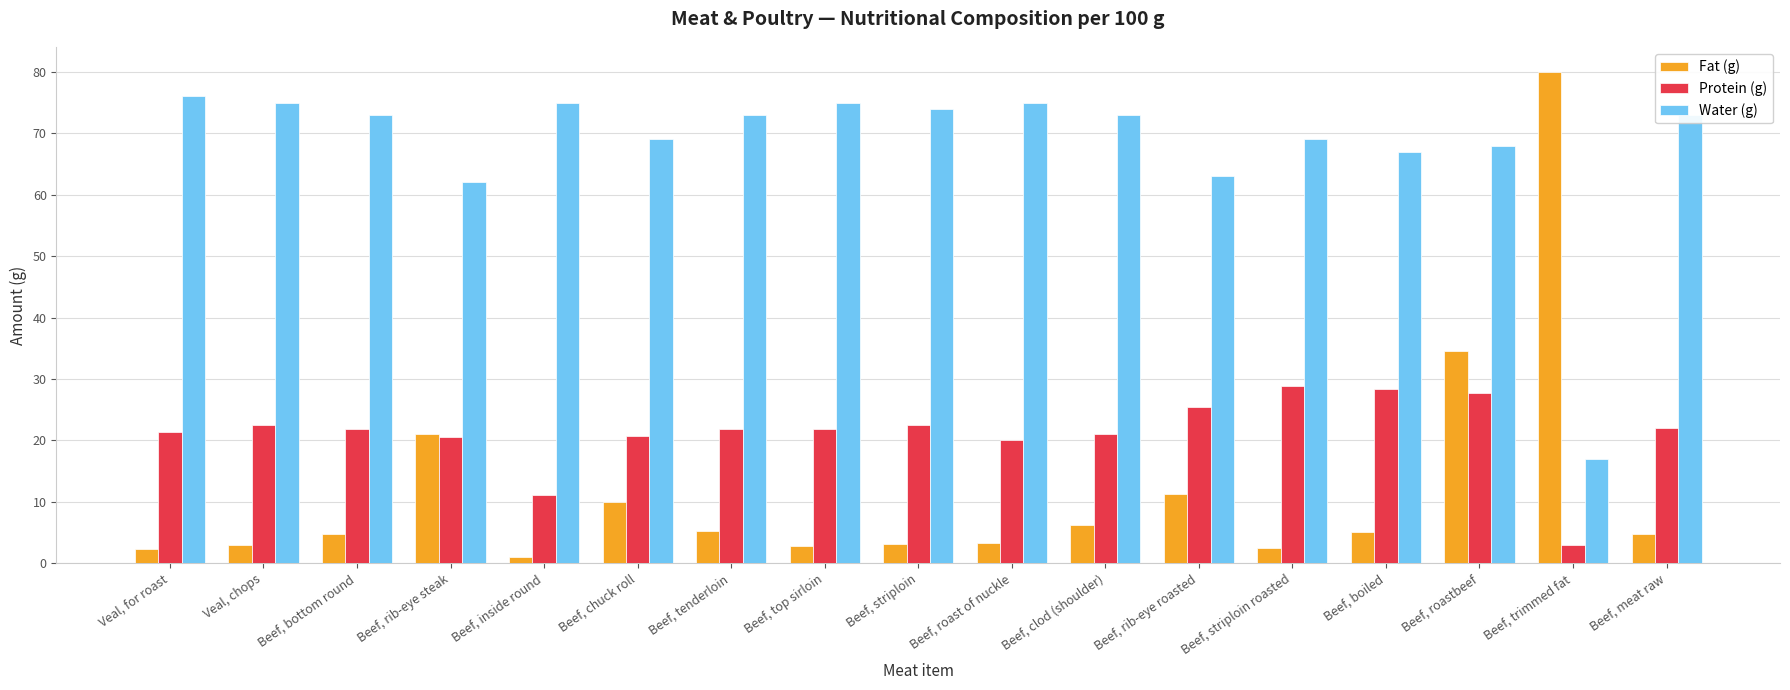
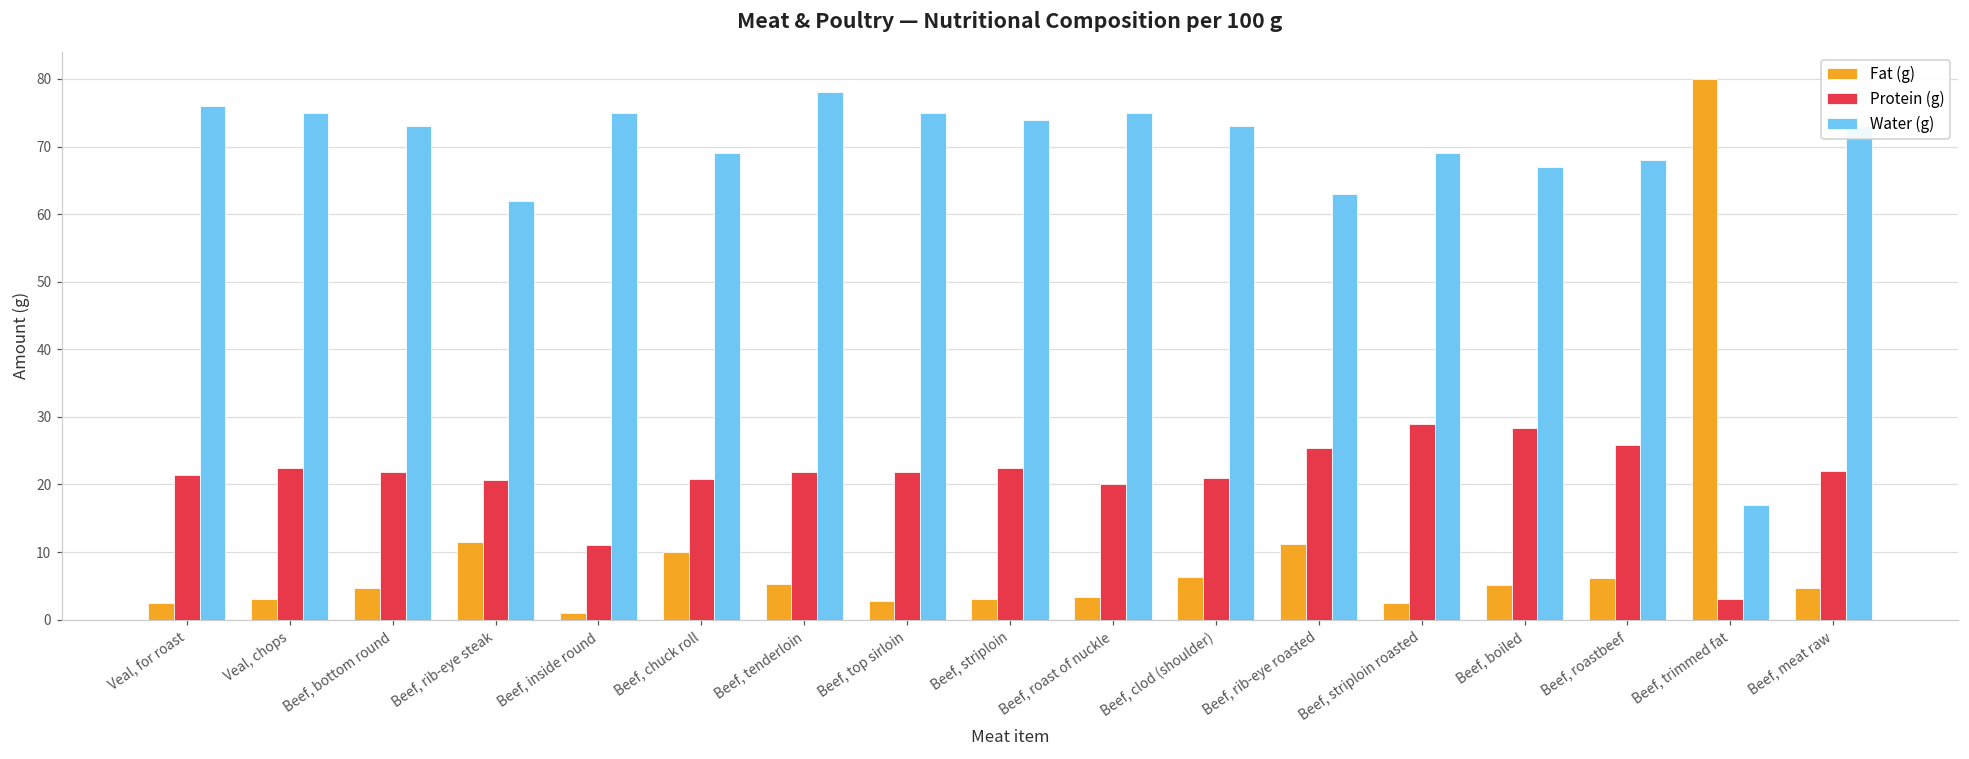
  {
    "Fat (g)": {
      "Veal, for roast": 2,
      "Veal, chops": 3,
      "Beef, bottom round": 5,
-     "Beef, rib-eye steak": 21,
+     "Beef, rib-eye steak": 12,
      "Beef, inside round": 1,
      "Beef, chuck roll": 10,
      "Beef, tenderloin": 5,
      "Beef, top sirloin": 3,
      "Beef, striploin": 3,
      "Beef, roast of nuckle": 3,
      "Beef, clod (shoulder)": 6,
      "Beef, rib-eye roasted": 11,
      "Beef, striploin roasted": 3,
      "Beef, boiled": 5,
-     "Beef, roastbeef": 35,
+     "Beef, roastbeef": 6,
      "Beef, trimmed fat": 80,
      "Beef, meat raw": 5
    },
    "Protein (g)": {
      "Veal, for roast": 21,
      "Veal, chops": 23,
      "Beef, bottom round": 22,
      "Beef, rib-eye steak": 21,
      "Beef, inside round": 11,
      "Beef, chuck roll": 21,
      "Beef, tenderloin": 22,
      "Beef, top sirloin": 22,
      "Beef, striploin": 23,
      "Beef, roast of nuckle": 20,
      "Beef, clod (shoulder)": 21,
      "Beef, rib-eye roasted": 25,
      "Beef, striploin roasted": 29,
      "Beef, boiled": 28,
-     "Beef, roastbeef": 28,
+     "Beef, roastbeef": 26,
      "Beef, trimmed fat": 3,
      "Beef, meat raw": 22
    },
    "Water (g)": {
      "Veal, for roast": 76,
      "Veal, chops": 75,
      "Beef, bottom round": 73,
      "Beef, rib-eye steak": 62,
      "Beef, inside round": 75,
      "Beef, chuck roll": 69,
-     "Beef, tenderloin": 73,
+     "Beef, tenderloin": 78,
      "Beef, top sirloin": 75,
      "Beef, striploin": 74,
      "Beef, roast of nuckle": 75,
      "Beef, clod (shoulder)": 73,
      "Beef, rib-eye roasted": 63,
      "Beef, striploin roasted": 69,
      "Beef, boiled": 67,
      "Beef, roastbeef": 68,
      "Beef, trimmed fat": 17
    }
  }
